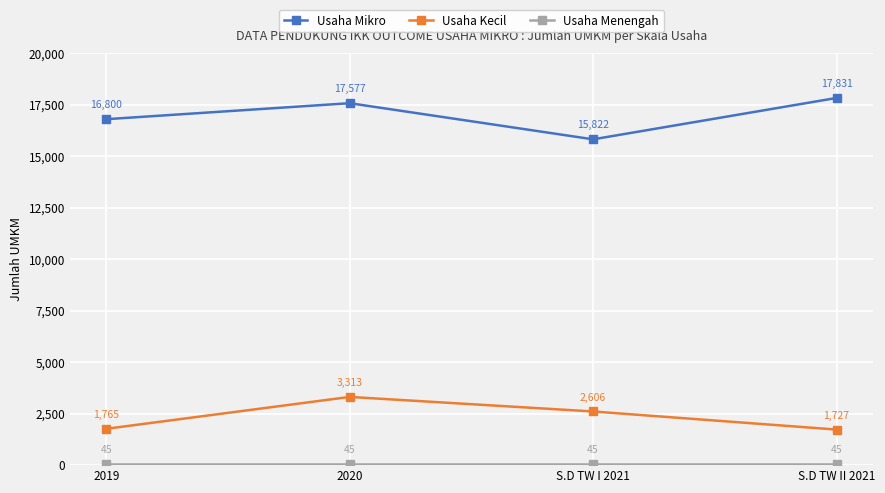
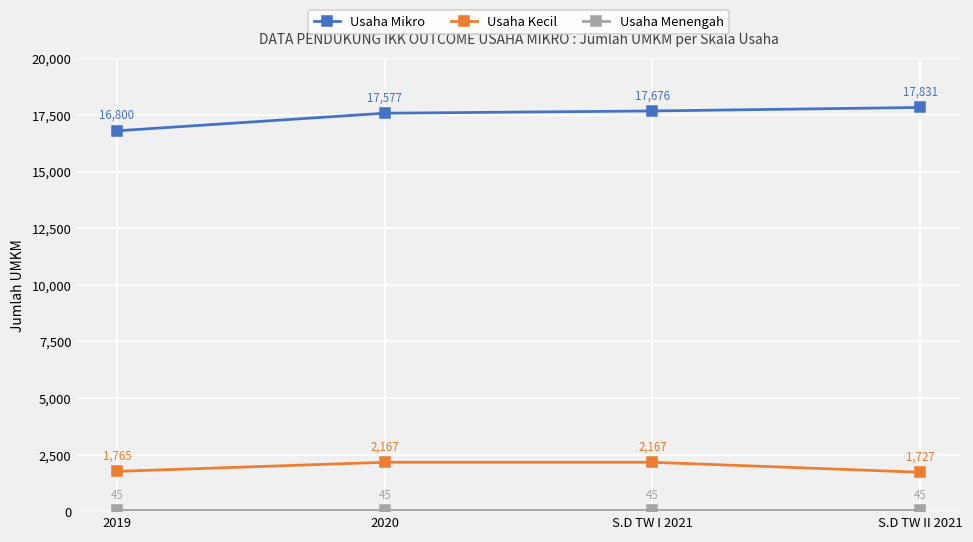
  {
    "Usaha Mikro": {
      "2019": "16,800",
      "2020": "17,577",
-     "S.D TW I 2021": "15,822",
+     "S.D TW I 2021": "17,676",
      "S.D TW II 2021": "17,831"
    },
    "Usaha Kecil": {
      "2019": "1,765",
-     "2020": "3,313",
-     "S.D TW I 2021": "2,606",
+     "2020": "2,167",
+     "S.D TW I 2021": "2,167",
      "S.D TW II 2021": "1,727"
    },
    "Usaha Menengah": {
      "2019": "45",
      "2020": "45",
      "S.D TW I 2021": "45",
      "S.D TW II 2021": "45"
    }
  }
